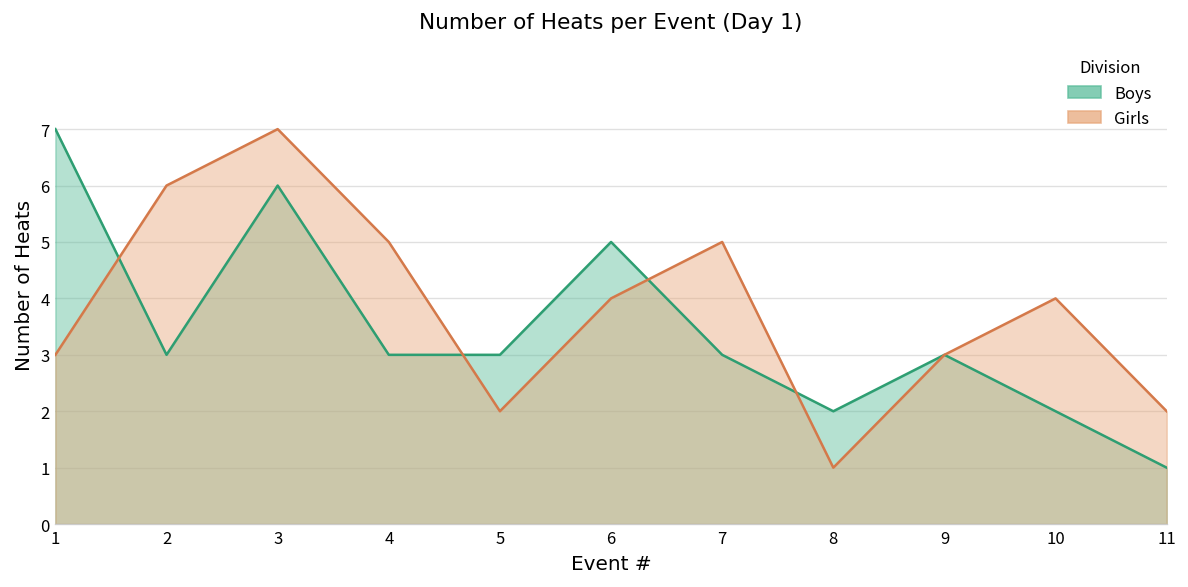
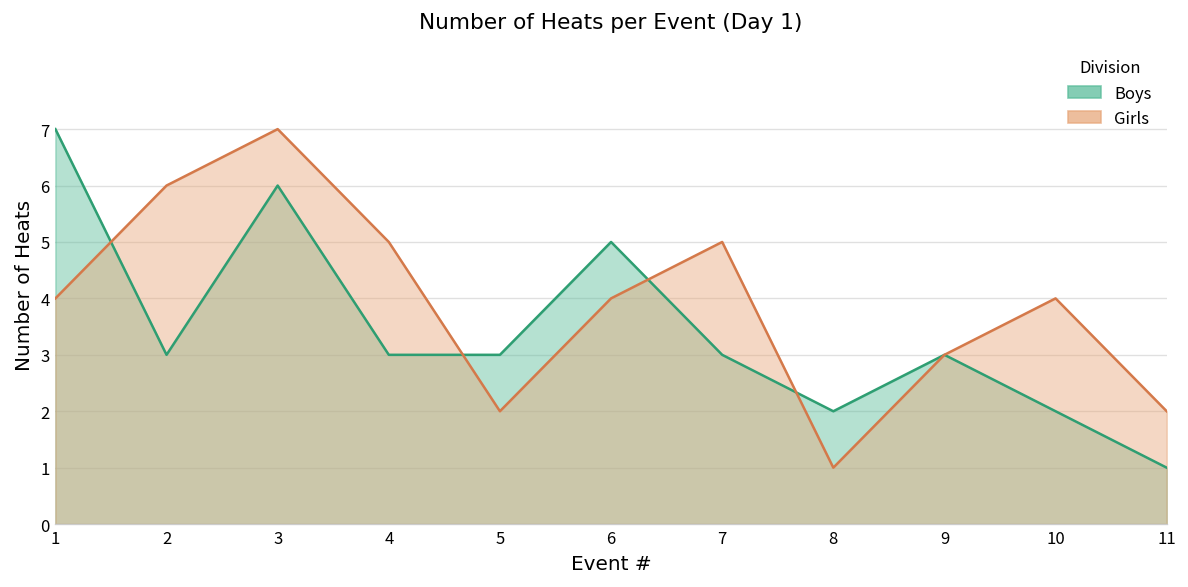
  {
    "Boys": {
      "1": 7,
      "2": 3,
      "3": 6,
      "4": 3,
      "5": 3,
      "6": 5,
      "7": 3,
      "8": 2,
      "10": 2,
      "11": 1
    },
    "Girls": {
-     "1": 3,
+     "1": 4,
      "2": 6,
      "3": 7,
      "4": 5,
      "5": 2,
      "6": 4,
      "7": 5,
      "8": 1,
      "10": 4,
      "11": 2
    }
  }
